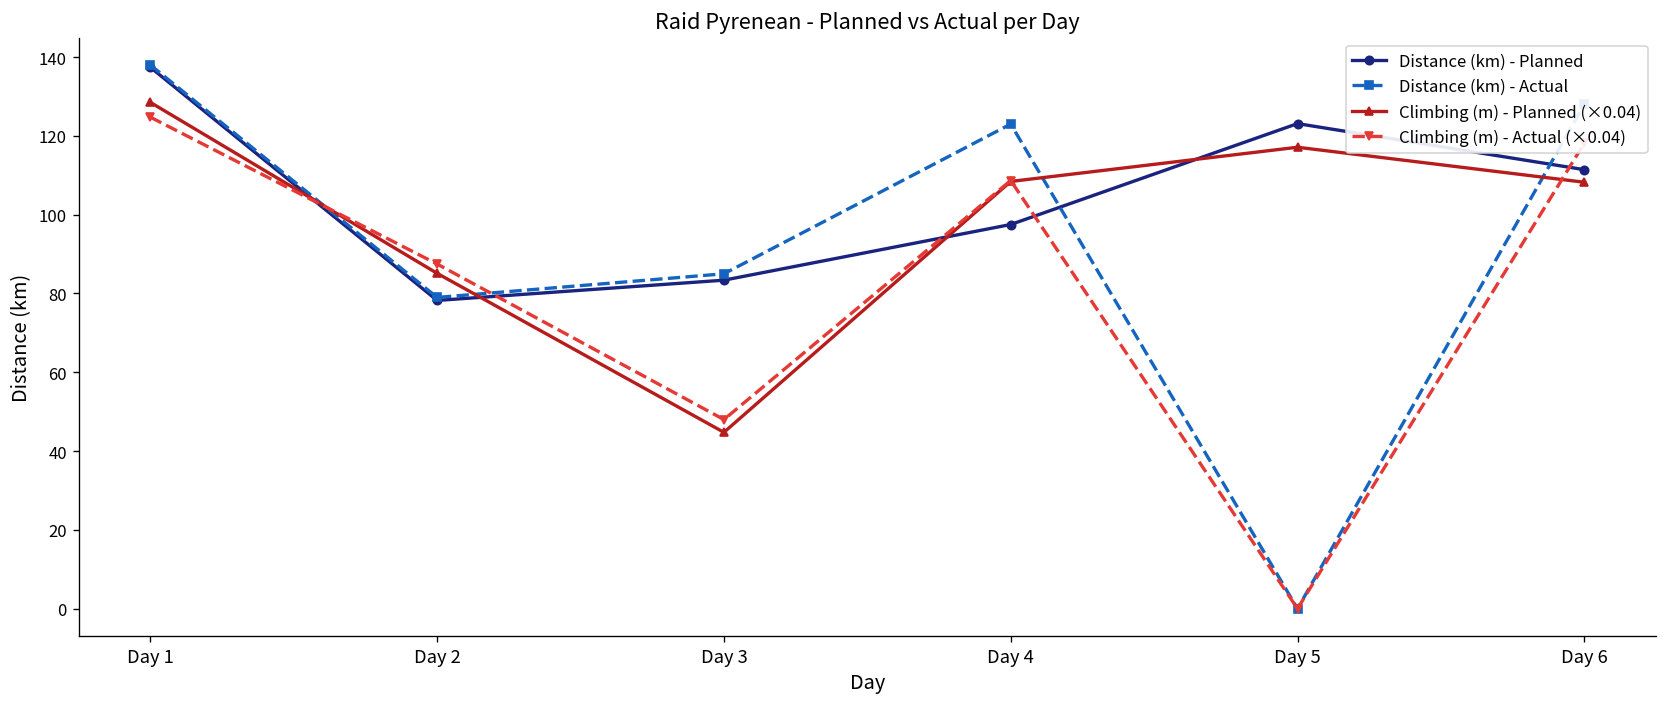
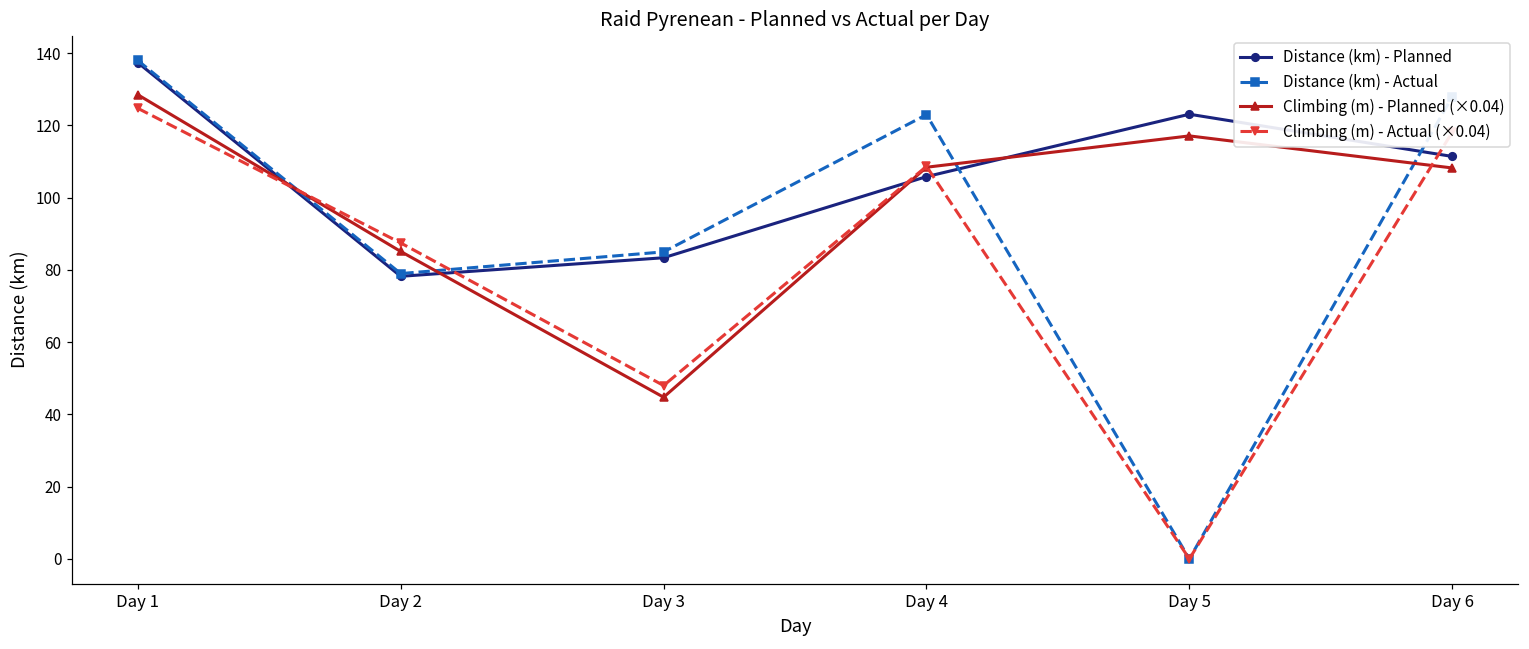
  {
    "Distance (km) - Planned": {
      "Day 3": 83,
-     "Day 4": 98,
+     "Day 4": 106,
      "Day 5": 123,
      "Day 6": 111
    },
    "Distance (km) - Actual": {
      "Day 3": 85,
      "Day 4": 123
    }
  }
